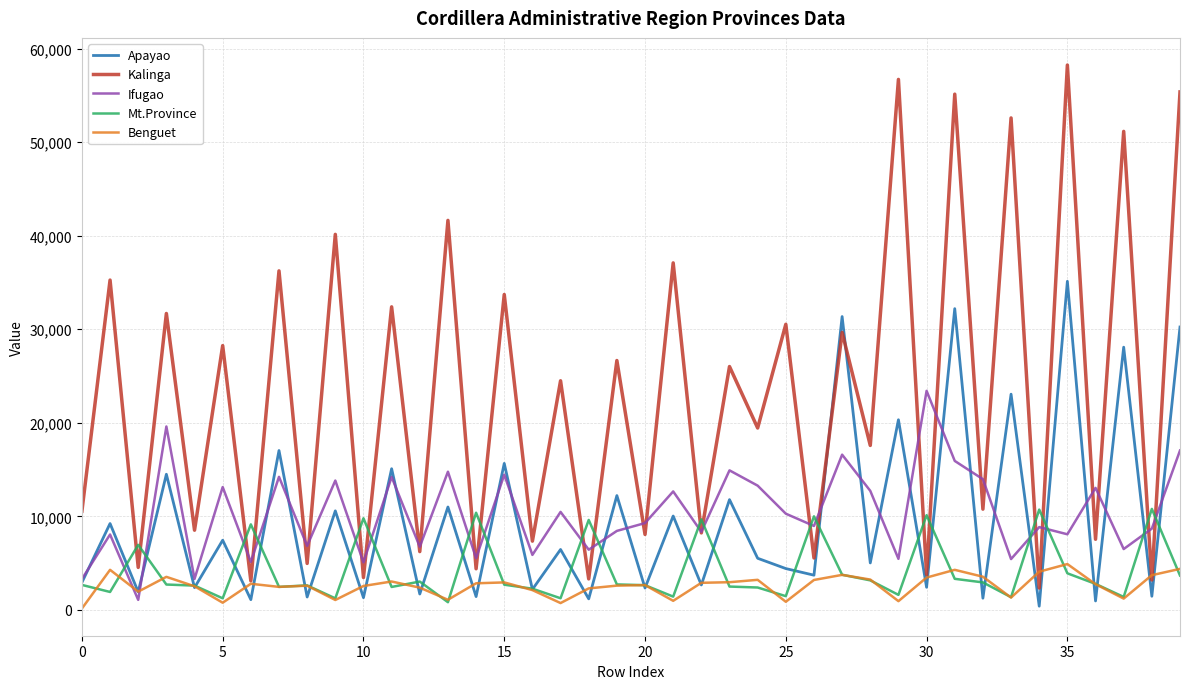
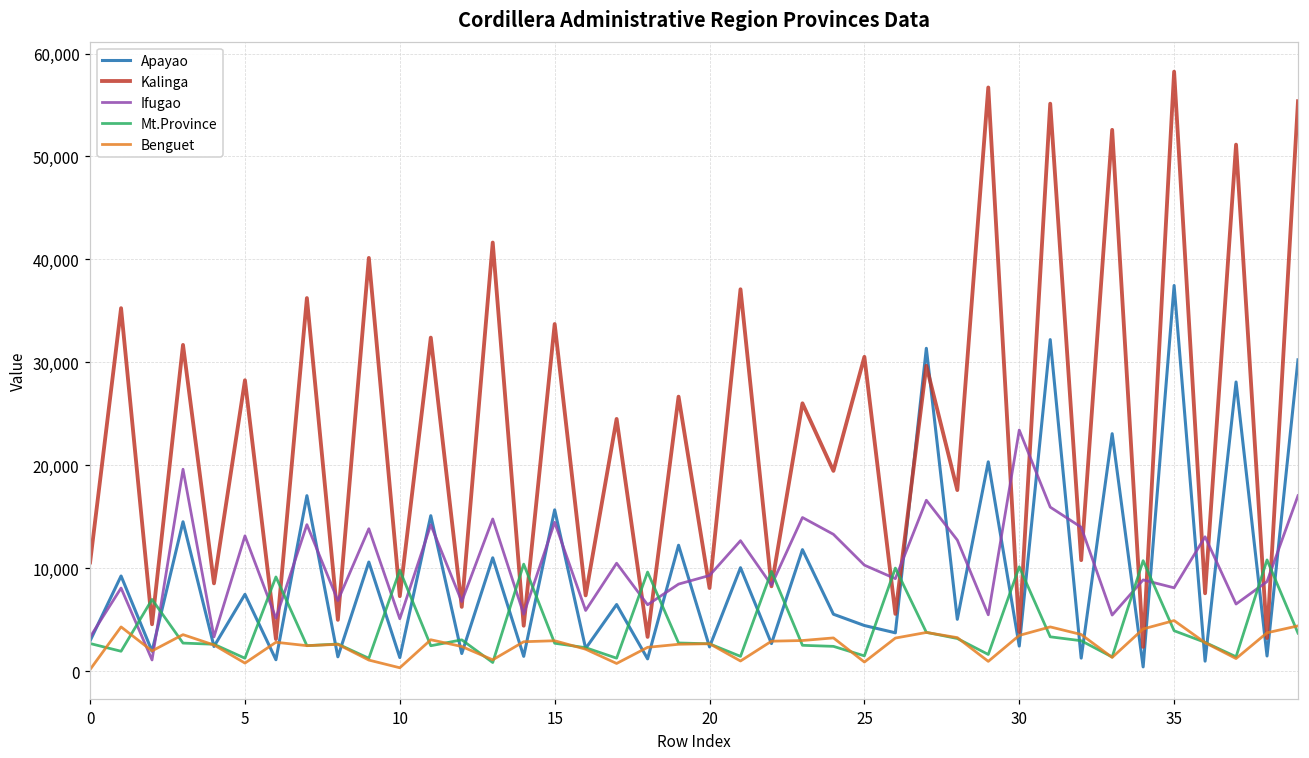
  {
    "Apayao": {
      "5": "7,000",
      "10": "1,000",
      "15": "16,000",
      "20": "2,000",
      "25": "4,000",
      "30": "2,000",
-     "35": "35,000"
+     "35": "37,000"
    },
    "Kalinga": {
      "0": "11,000",
      "5": "28,000",
-     "10": "3,000",
+     "10": "7,000",
      "15": "34,000",
      "20": "8,000",
      "25": "31,000",
      "30": "4,000",
      "35": "58,000"
    },
    "Ifugao": {
      "0": "3,000",
      "5": "13,000",
      "10": "5,000",
      "15": "14,000",
      "20": "9,000",
      "25": "10,000",
      "30": "23,000",
      "35": "8,000"
    },
    "Mt.Province": {
      "5": "1,000",
      "10": "10,000",
      "25": "1,000",
      "30": "10,000",
      "35": "4,000"
    },
    "Benguet": {
      "0": "0",
      "5": "1,000",
-     "10": "3,000",
+     "10": "0",
      "25": "1,000",
      "30": "3,000",
      "35": "5,000"
    }
  }
